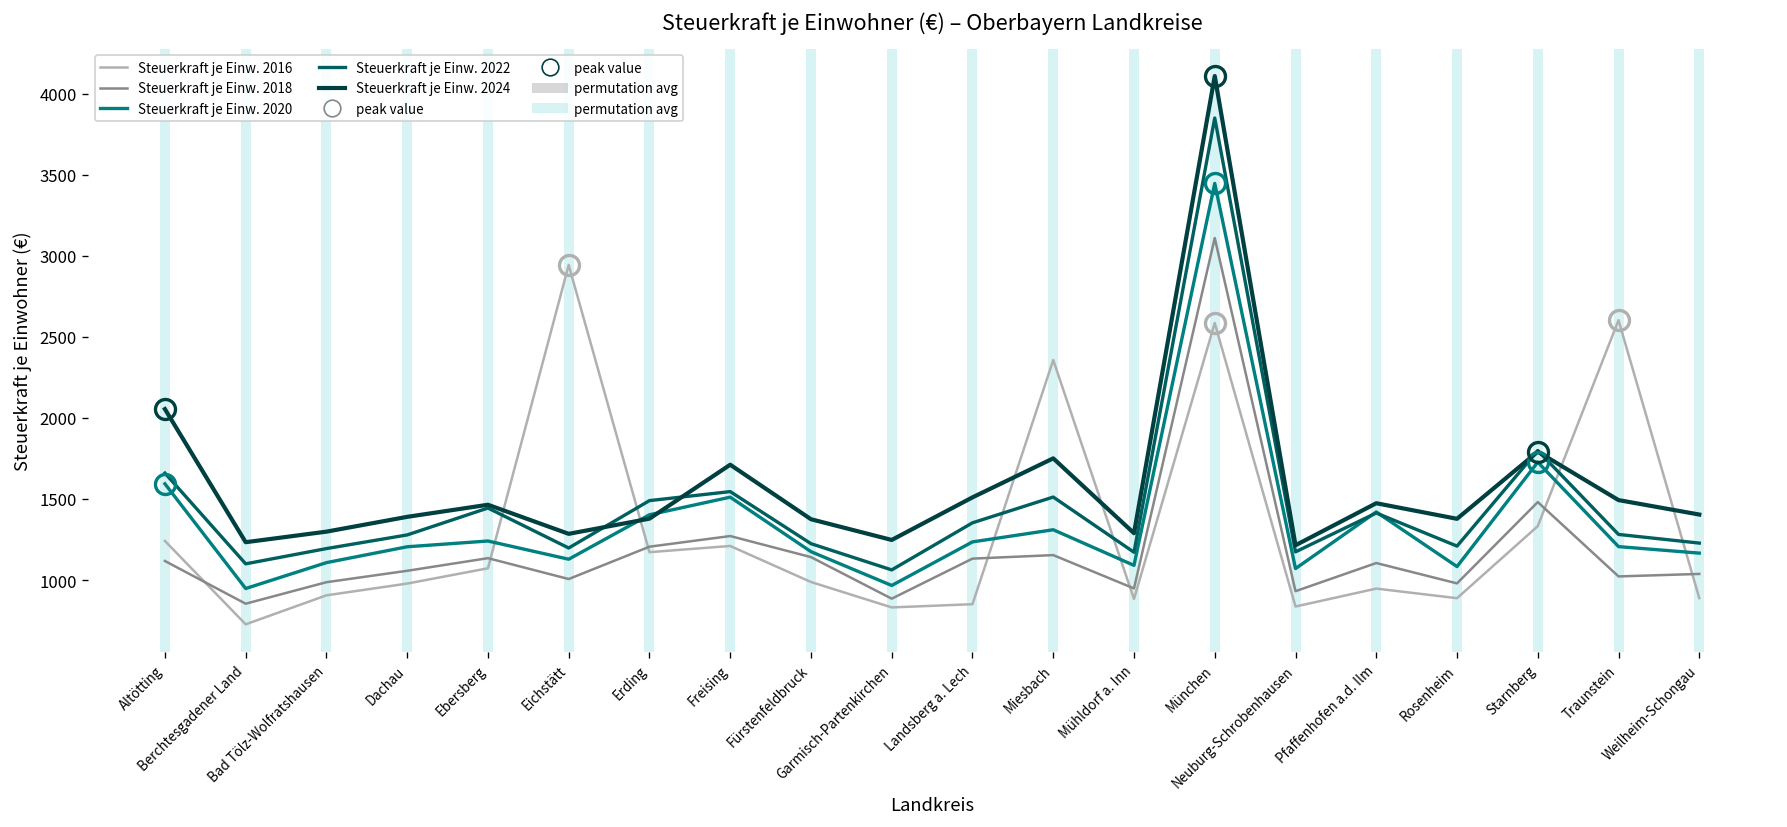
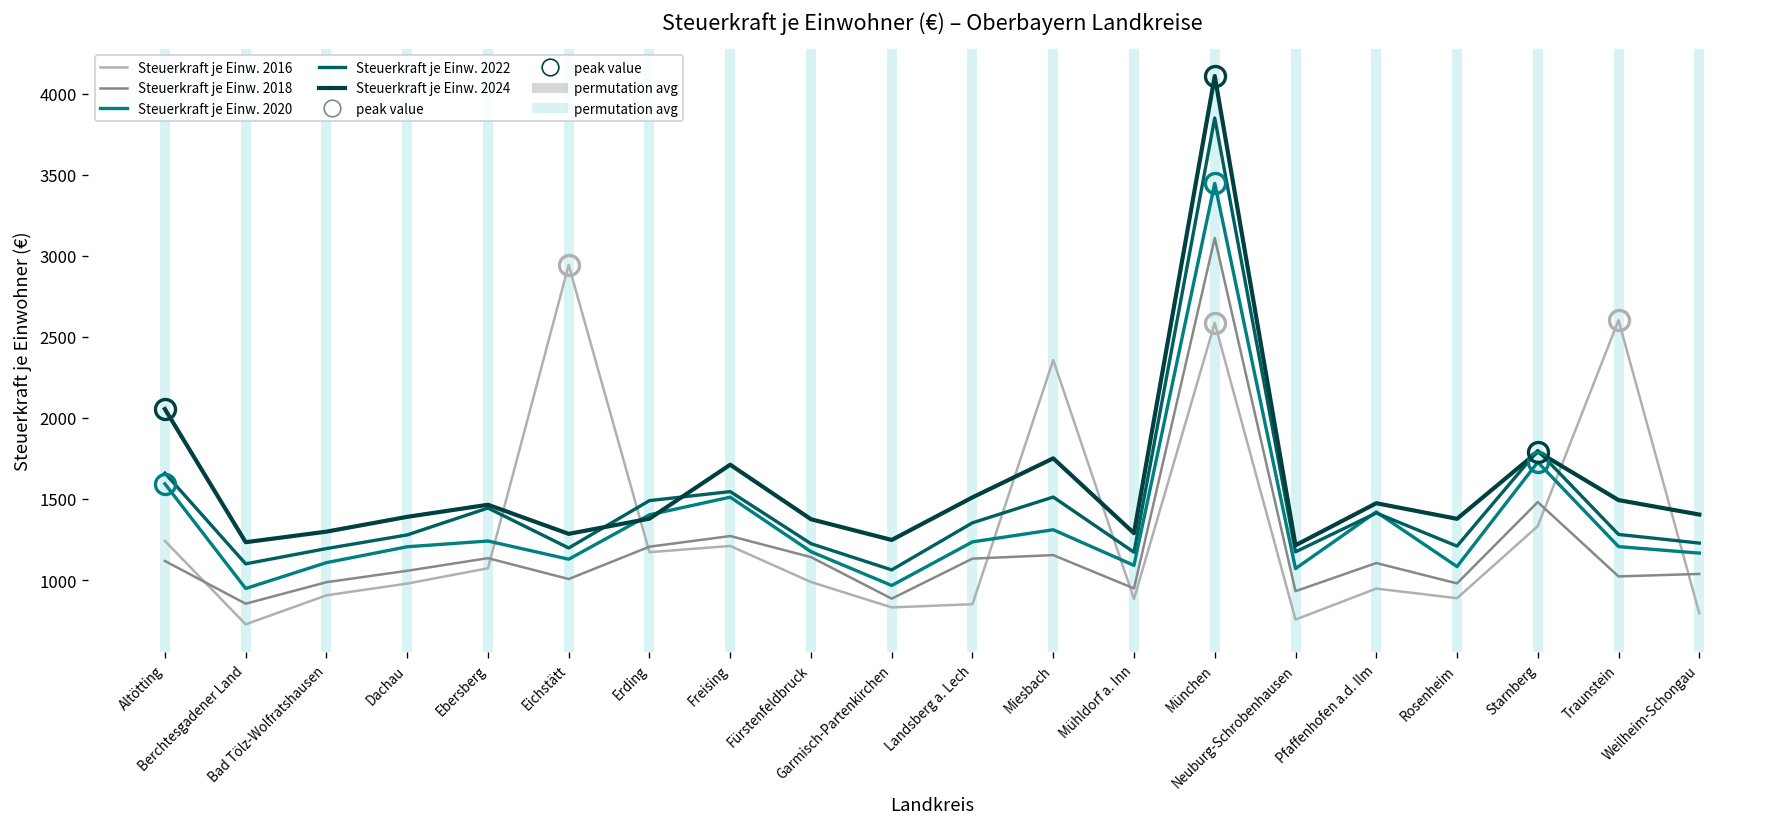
  {
    "Steuerkraft je Einw. 2016": {
      "Altötting": 1240,
      "Berchtesgadener Land": 730,
      "Bad Tölz-Wolfratshausen": 910,
      "Dachau": 980,
      "Ebersberg": 1070,
      "Erding": 1170,
      "Freising": 1210,
      "Fürstenfeldbruck": 990,
      "Garmisch-Partenkirchen": 830,
      "Landsberg a. Lech": 850,
      "Miesbach": 2360,
      "Mühldorf a. Inn": 880,
-     "Neuburg-Schrobenhausen": 840,
+     "Neuburg-Schrobenhausen": 760,
      "Pfaffenhofen a.d. Ilm": 950,
      "Rosenheim": 890,
      "Starnberg": 1330,
-     "Weilheim-Schongau": 890
+     "Weilheim-Schongau": 790
    }
  }
